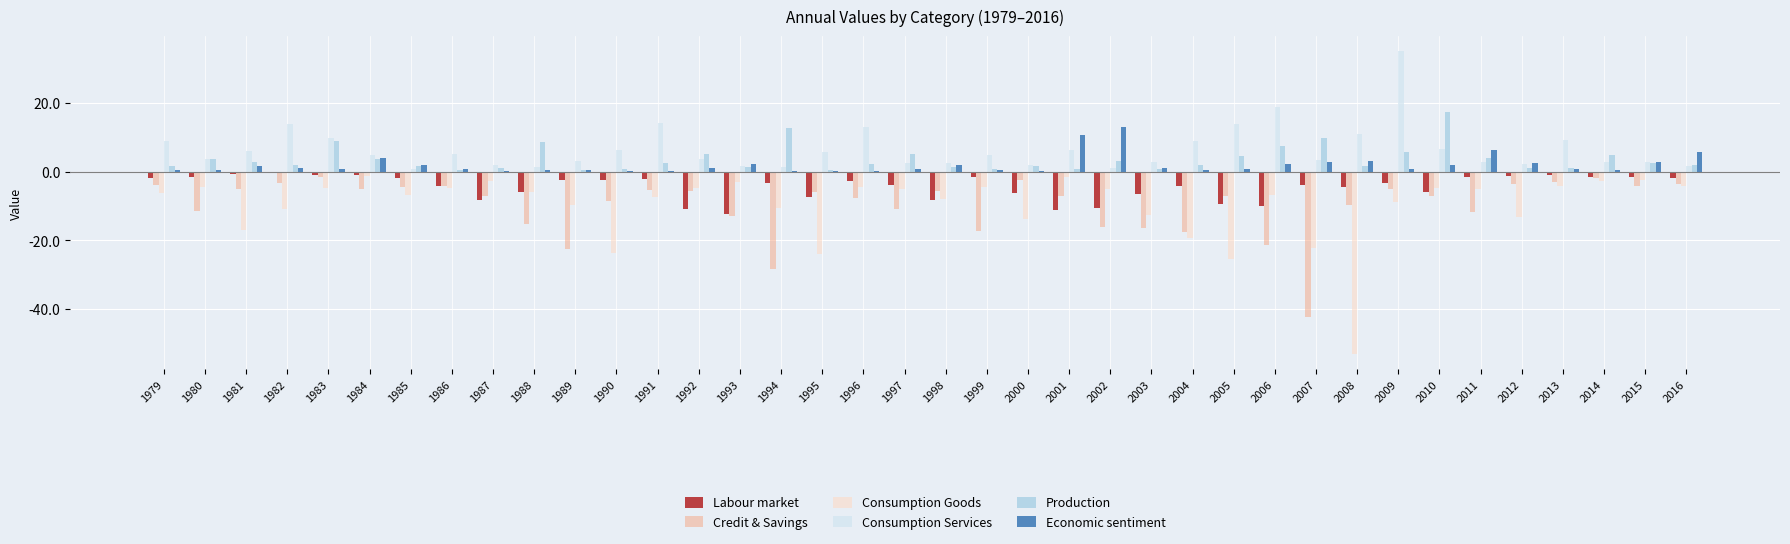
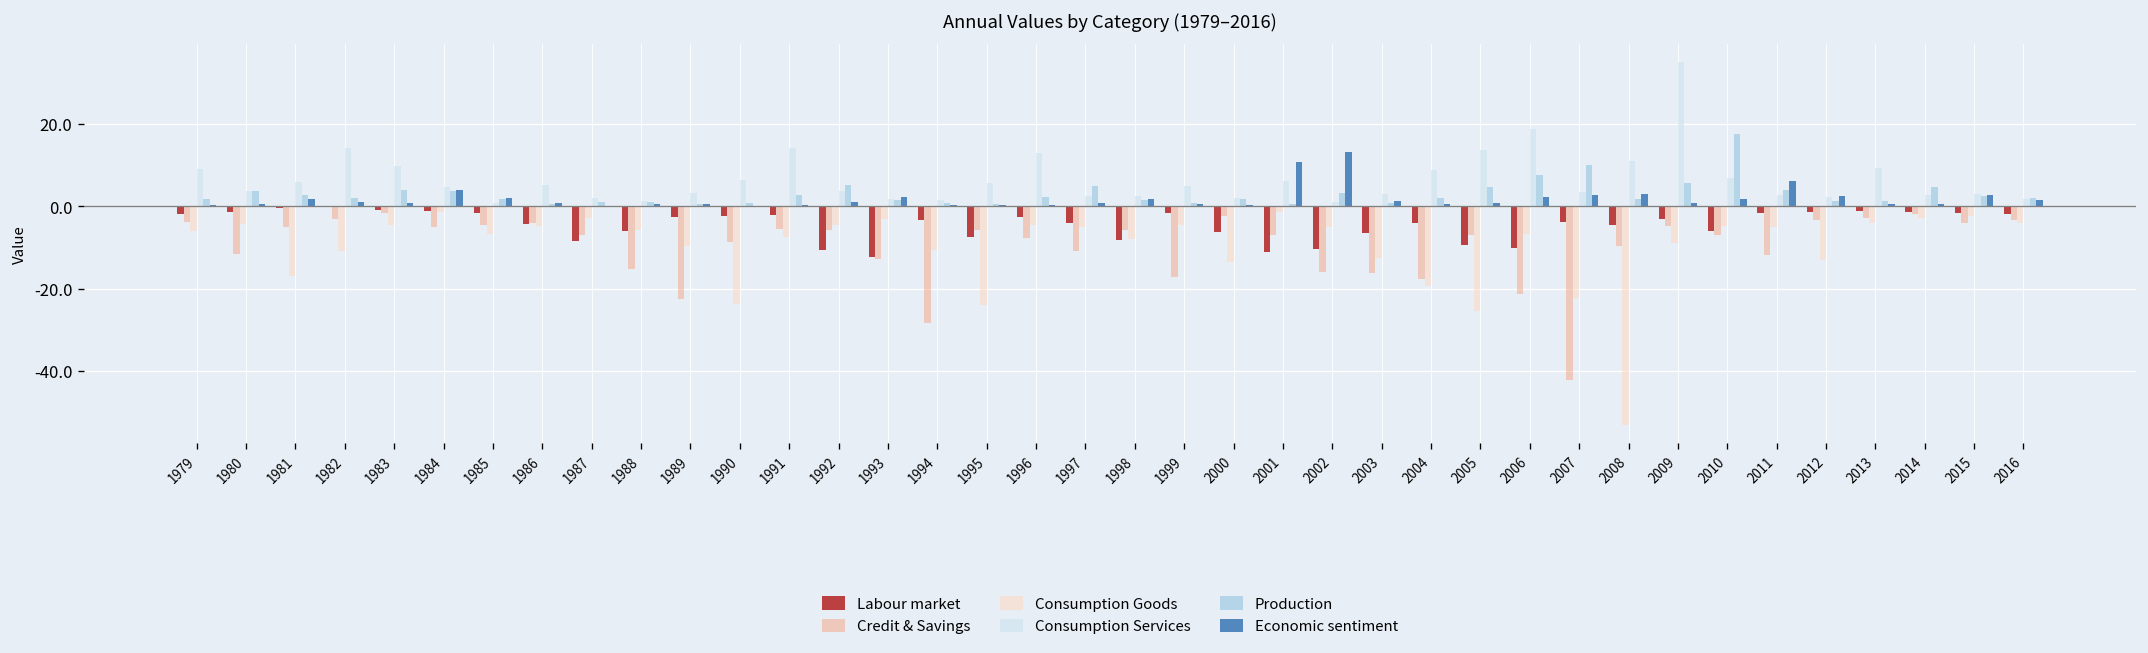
  {
    "Labour market": {
      "1979": -2,
      "1980": -1,
      "1983": -1,
      "1984": -1,
      "1985": -2,
      "1986": -4,
      "1987": -8,
      "1988": -6,
      "1989": -2,
      "1990": -2,
      "1991": -2,
      "1992": -11,
      "1993": -12,
      "1994": -3,
      "1995": -7,
      "1996": -3,
      "1997": -4,
      "1998": -8,
      "1999": -2,
      "2000": -6,
      "2001": -11,
      "2002": -10,
      "2003": -6,
      "2004": -4,
      "2005": -9,
      "2006": -10,
      "2007": -4,
      "2008": -5,
      "2009": -3,
      "2010": -6,
      "2011": -2,
      "2012": -1,
      "2013": -1,
      "2014": -1,
      "2015": -2,
      "2016": -2
    },
    "Production": {
      "1979": 2,
      "1980": 4,
      "1981": 3,
      "1982": 2,
-     "1983": 9,
+     "1983": 4,
      "1984": 4,
      "1985": 2,
      "1987": 1,
-     "1988": 9,
+     "1988": 1,
      "1990": 1,
      "1991": 3,
      "1992": 5,
      "1993": 1,
-     "1994": 13,
+     "1994": 1,
      "1996": 2,
      "1997": 5,
      "1998": 1,
      "1999": 1,
      "2000": 2,
      "2002": 3,
      "2003": 1,
      "2004": 2,
      "2005": 5,
      "2006": 8,
      "2007": 10,
      "2008": 2,
      "2009": 6,
      "2010": 18,
      "2011": 4,
      "2012": 1,
      "2013": 1,
      "2014": 5,
      "2015": 3,
      "2016": 2
    },
    "Economic sentiment": {
      "1981": 2,
      "1982": 1,
      "1983": 1,
      "1984": 4,
      "1985": 2,
      "1986": 1,
      "1992": 1,
      "1993": 2,
      "1998": 2,
      "2001": 11,
      "2002": 13,
      "2003": 1,
      "2005": 1,
      "2006": 2,
      "2007": 3,
      "2008": 3,
      "2010": 2,
      "2011": 6,
      "2012": 2,
      "2015": 3,
-     "2016": 6
+     "2016": 1
    }
  }
